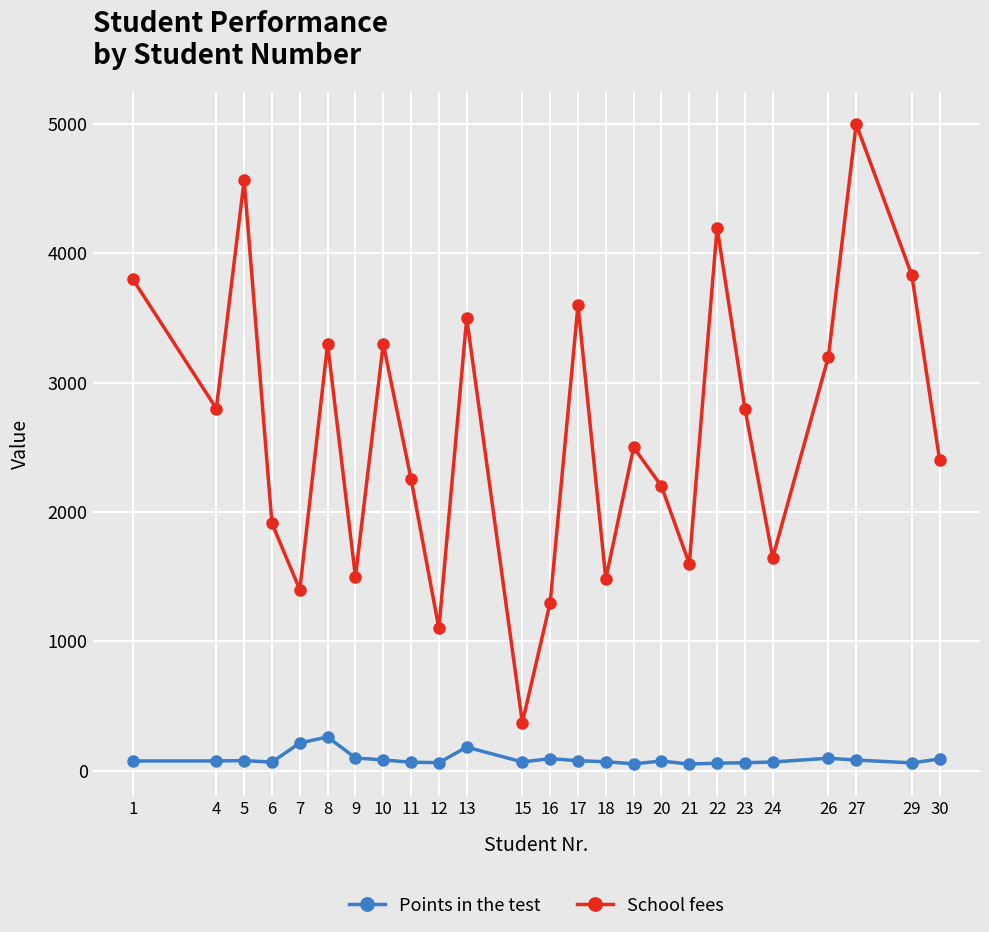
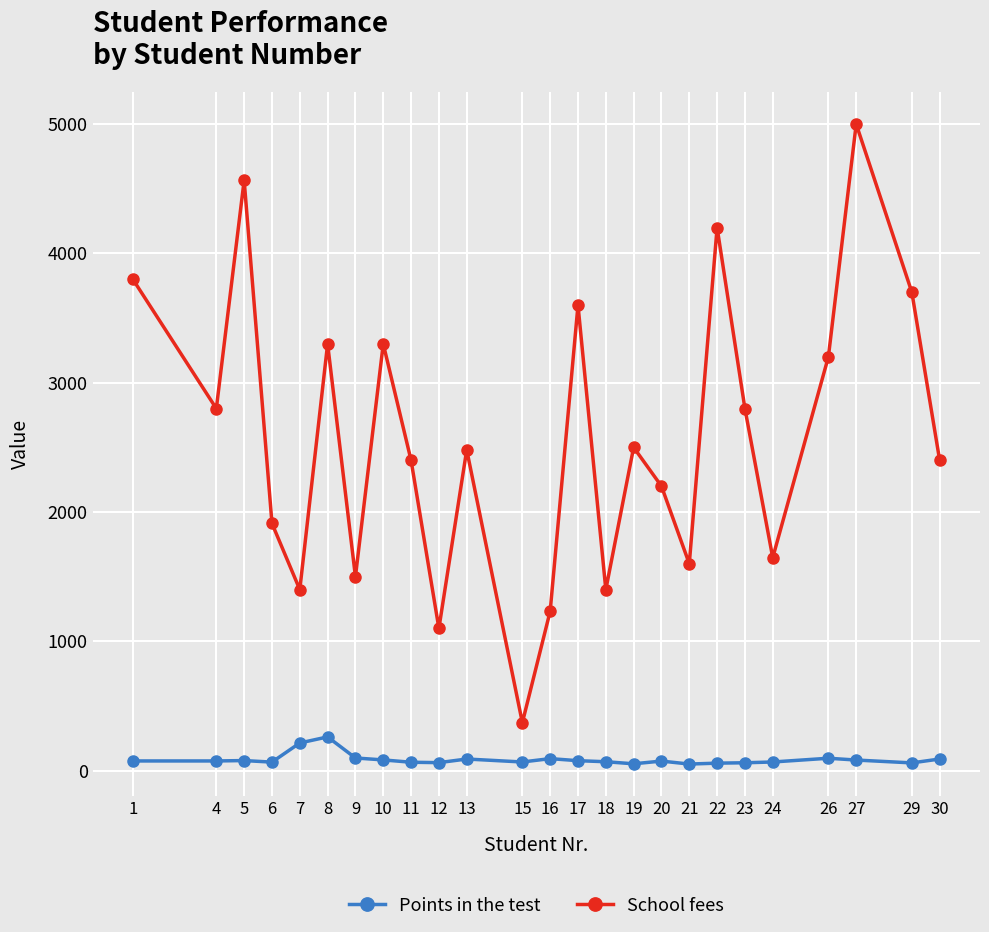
  {
    "Points in the test": {
      "1": 80,
      "4": 80,
      "5": 80,
      "6": 70,
      "7": 210,
      "8": 260,
      "9": 100,
      "10": 80,
      "11": 70,
      "12": 60,
-     "13": 180,
+     "13": 90,
      "15": 70,
      "16": 90,
      "17": 80,
      "18": 70,
      "19": 50,
      "20": 70,
      "21": 50,
      "22": 60,
      "23": 60,
      "24": 70,
      "26": 100,
      "27": 80,
      "29": 60,
      "30": 90
    },
    "School fees": {
      "1": 3800,
      "4": 2800,
      "5": 4570,
      "6": 1910,
      "7": 1400,
      "8": 3300,
      "9": 1500,
      "10": 3300,
-     "11": 2260,
+     "11": 2400,
      "12": 1100,
-     "13": 3500,
+     "13": 2480,
      "15": 370,
-     "16": 1300,
+     "16": 1230,
      "17": 3600,
-     "18": 1480,
+     "18": 1400,
      "19": 2500,
      "20": 2200,
      "21": 1600,
      "22": 4200,
      "23": 2800,
      "24": 1650,
      "26": 3200,
      "27": 5000,
-     "29": 3830,
+     "29": 3700,
      "30": 2400
    }
  }
